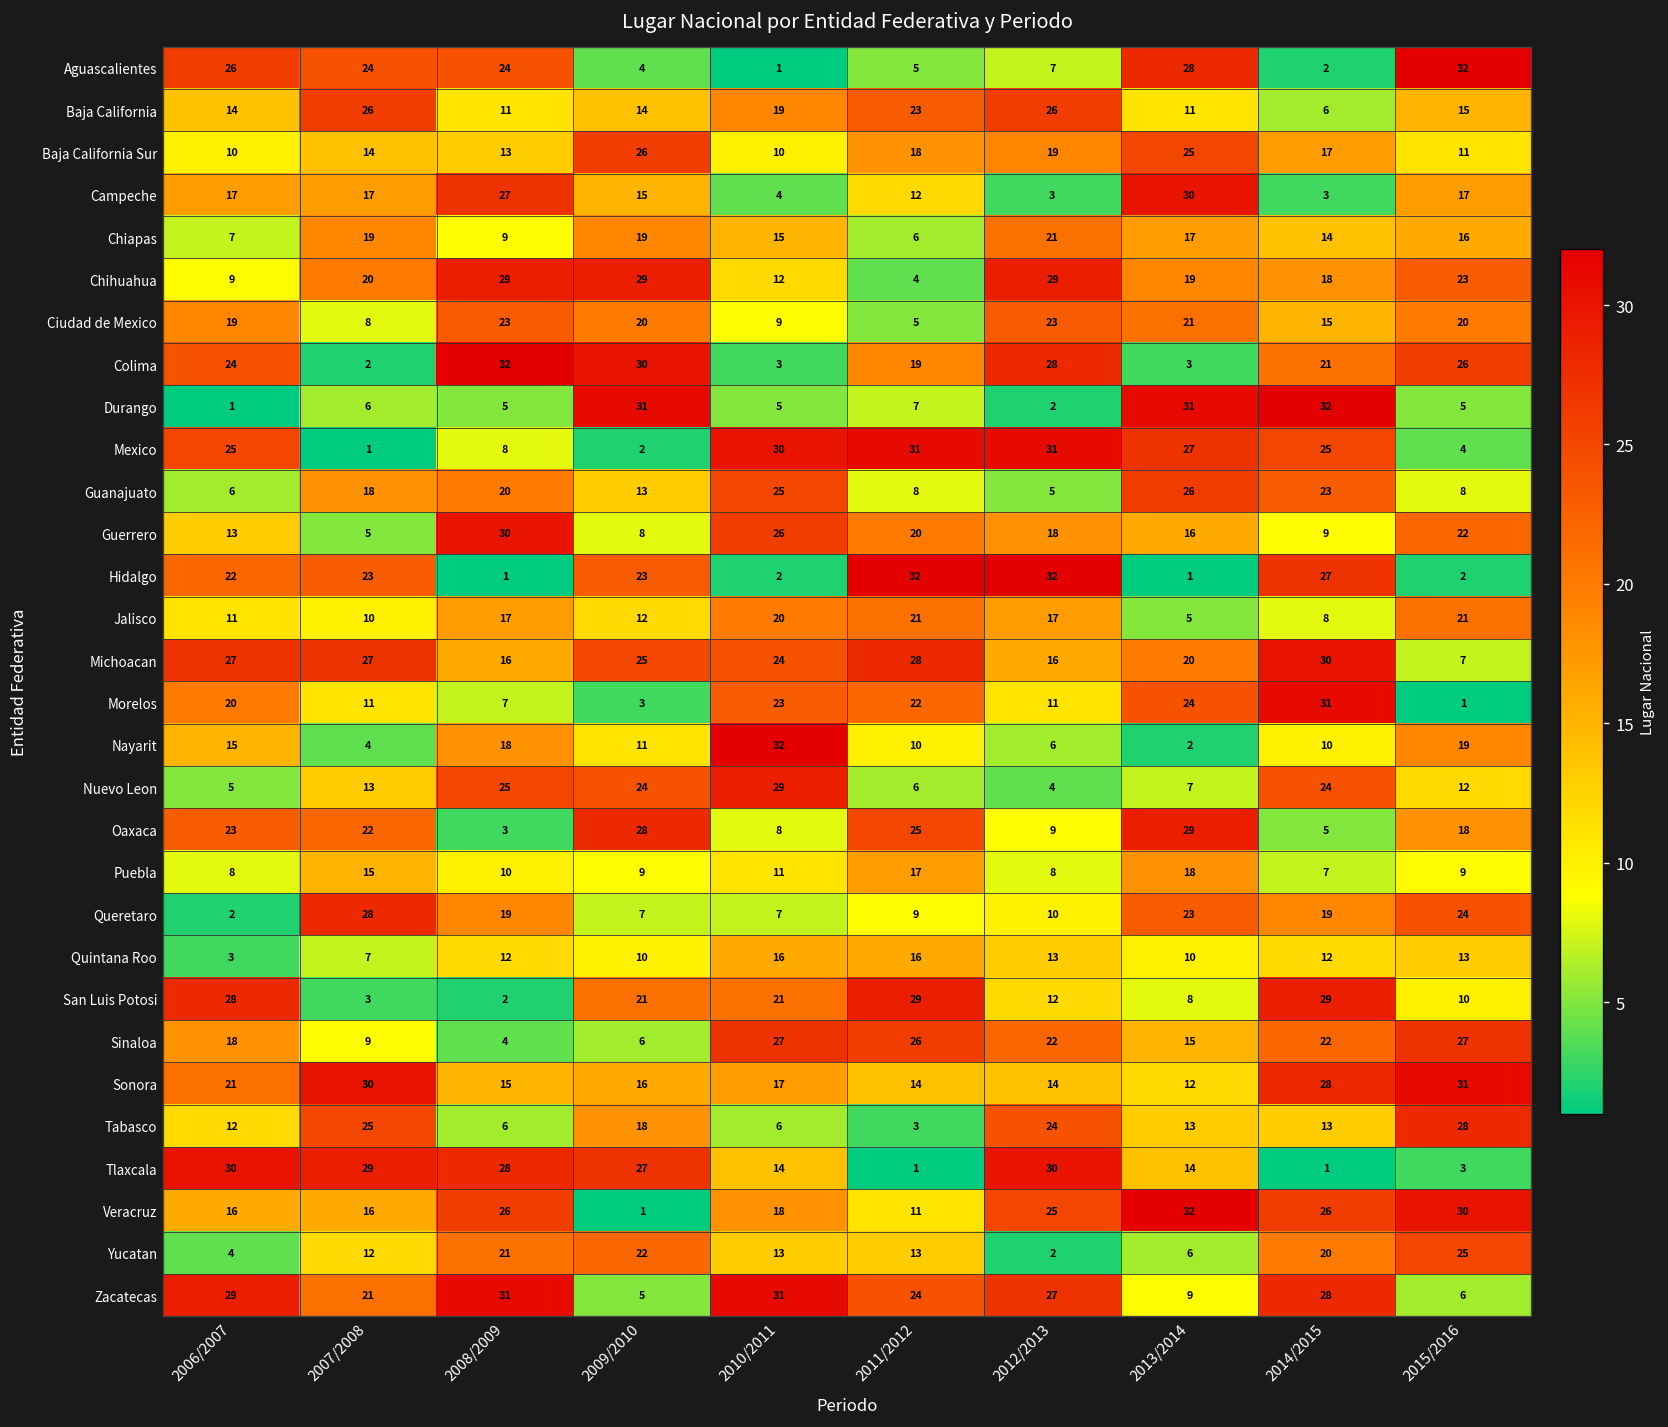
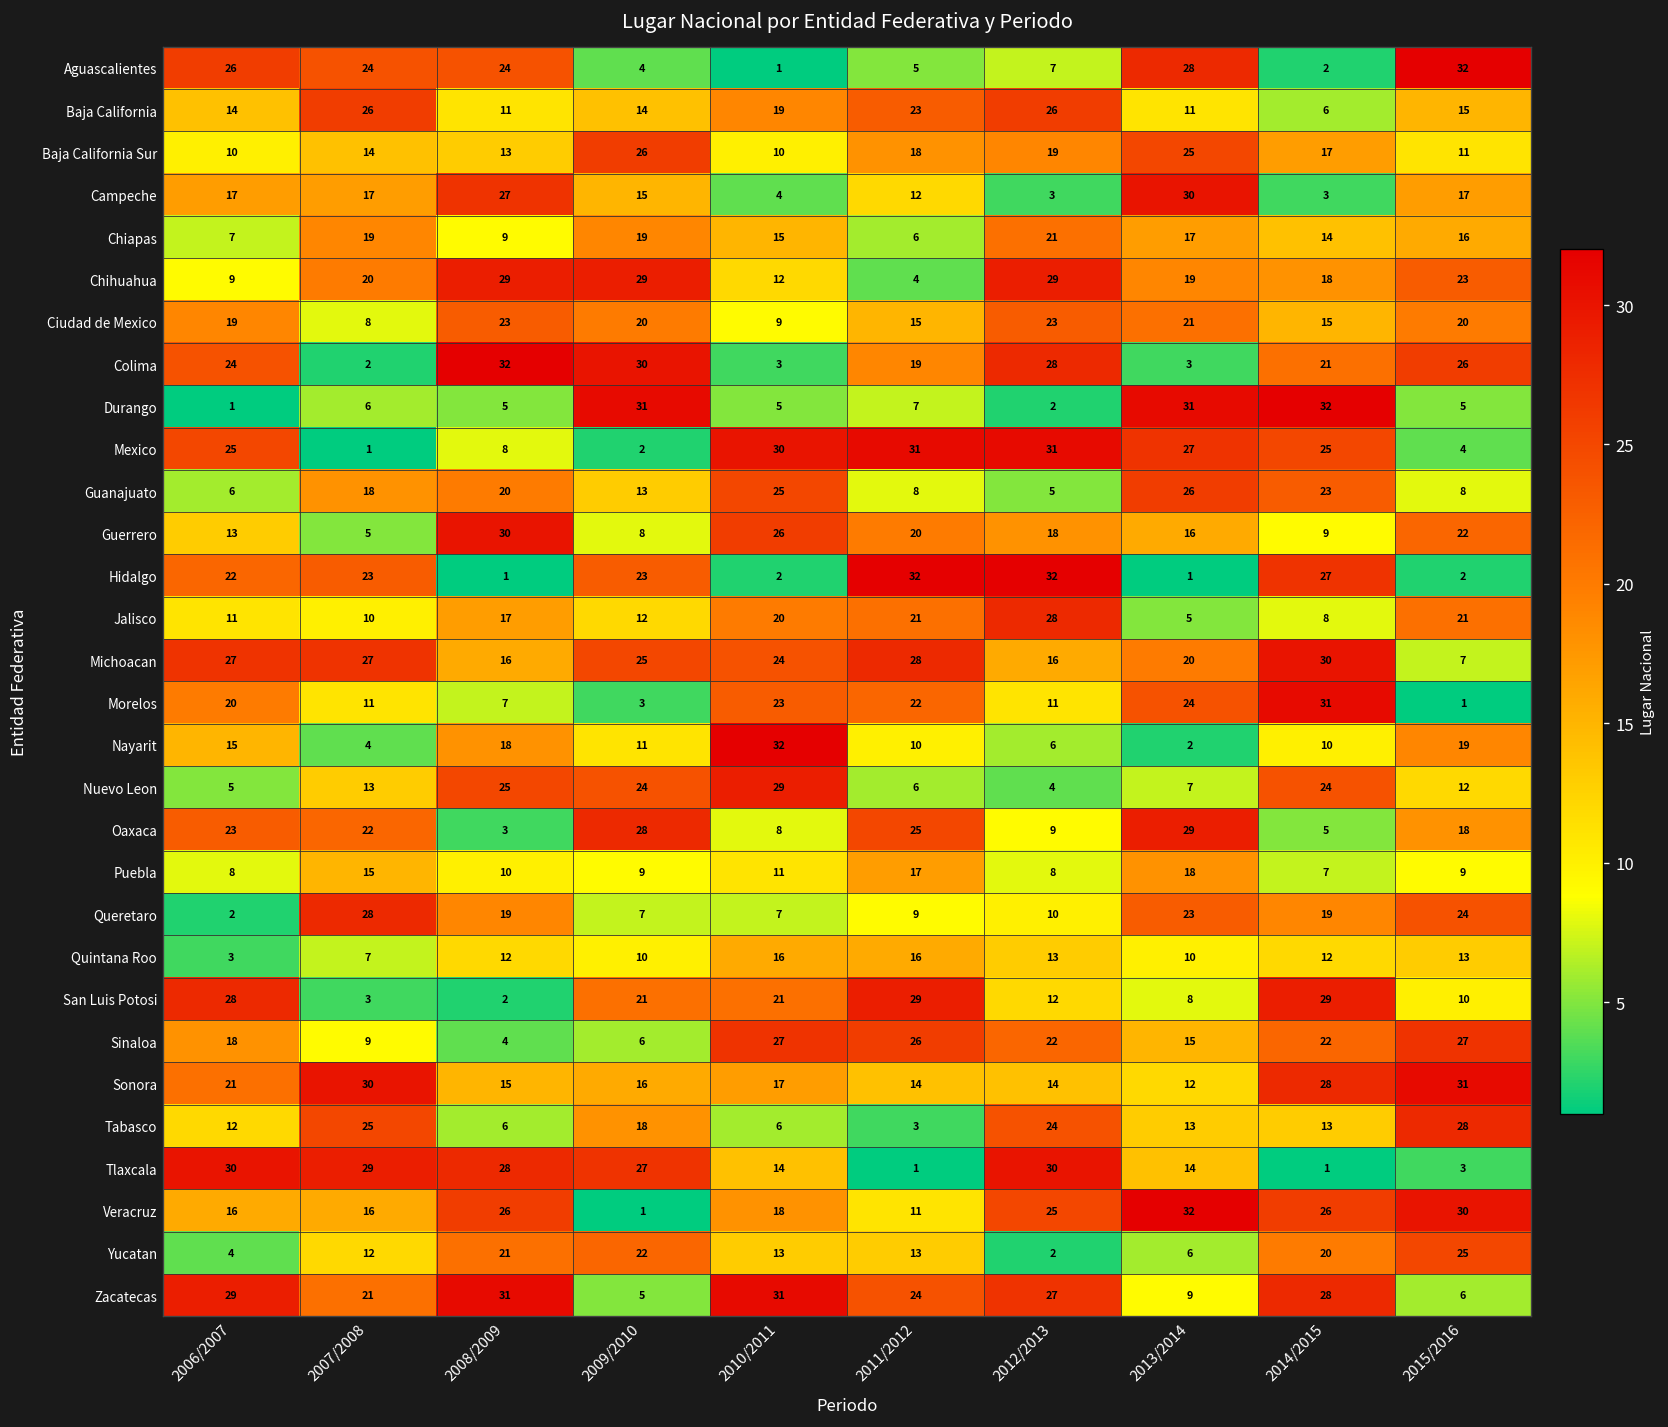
  {
    "Ciudad de Mexico": {
      "2006/2007": 19,
      "2007/2008": 8,
      "2008/2009": 23,
      "2009/2010": 20,
      "2010/2011": 9,
-     "2011/2012": 5,
+     "2011/2012": 15,
      "2012/2013": 23,
      "2013/2014": 21,
      "2014/2015": 15,
      "2015/2016": 20
    },
    "Jalisco": {
      "2006/2007": 11,
      "2007/2008": 10,
      "2008/2009": 17,
      "2009/2010": 12,
      "2010/2011": 20,
      "2011/2012": 21,
-     "2012/2013": 17,
+     "2012/2013": 28,
      "2013/2014": 5,
      "2014/2015": 8,
      "2015/2016": 21
    }
  }
